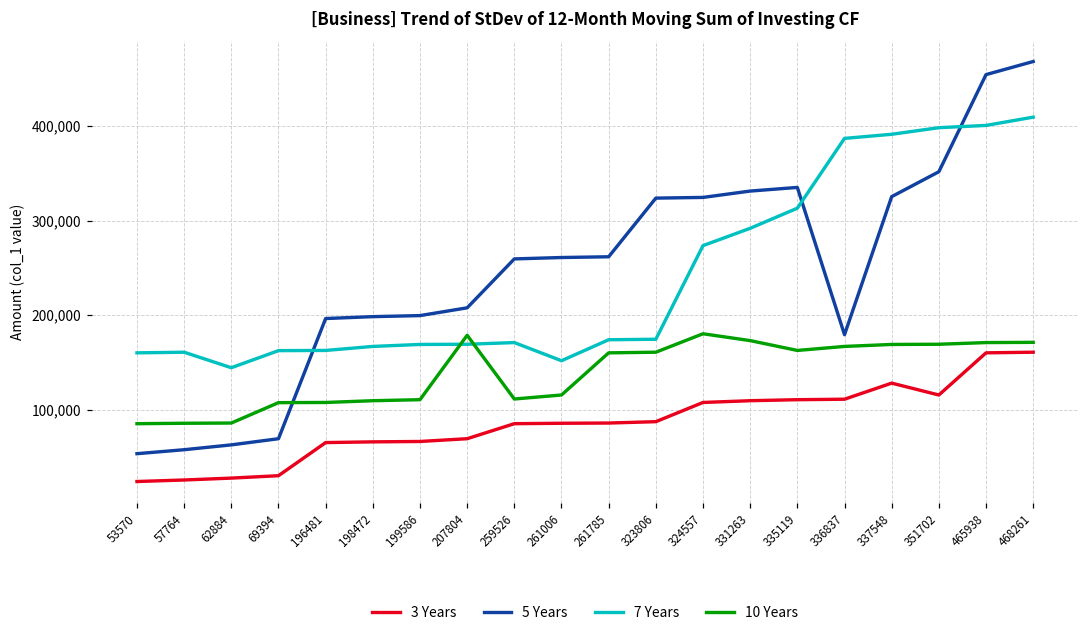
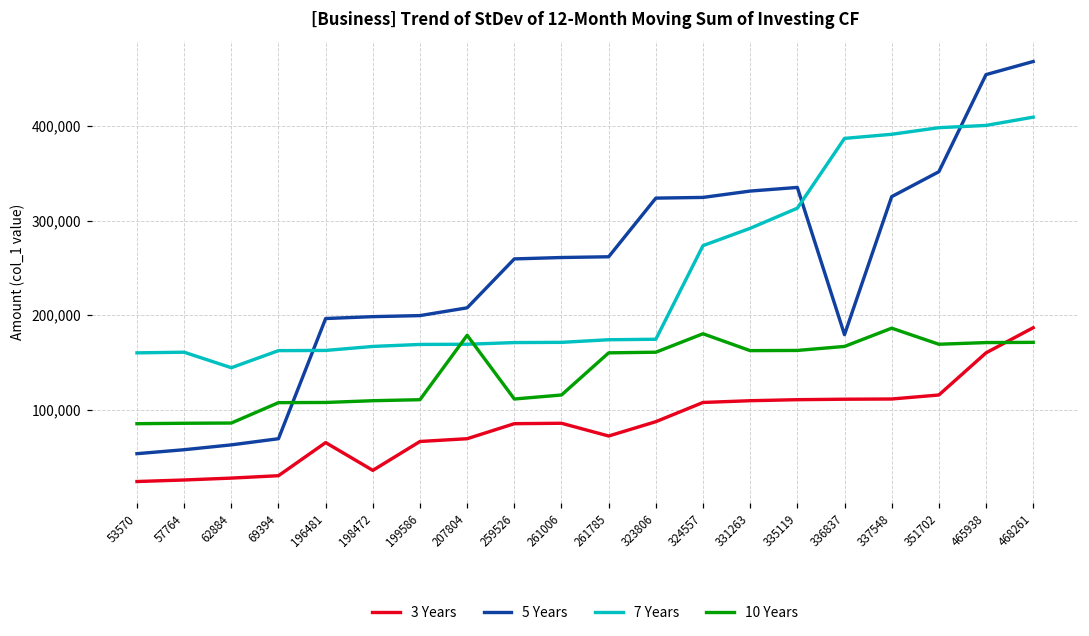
  {
    "3 Years": {
      "53570": "20,000",
      "57764": "30,000",
      "62884": "30,000",
      "69394": "30,000",
      "196481": "70,000",
-     "198472": "70,000",
+     "198472": "40,000",
      "199586": "70,000",
      "207804": "70,000",
      "259526": "90,000",
      "261006": "90,000",
-     "261785": "90,000",
+     "261785": "70,000",
      "323806": "90,000",
      "324557": "110,000",
      "331263": "110,000",
      "335119": "110,000",
      "336837": "110,000",
-     "337548": "130,000",
+     "337548": "110,000",
      "351702": "120,000",
      "465938": "160,000",
-     "468261": "160,000"
+     "468261": "190,000"
    },
    "5 Years": {
      "53570": "50,000",
      "57764": "60,000",
      "62884": "60,000",
      "69394": "70,000",
      "196481": "200,000",
      "198472": "200,000",
      "199586": "200,000",
      "207804": "210,000",
      "259526": "260,000",
      "261006": "260,000",
      "261785": "260,000",
      "323806": "320,000",
      "324557": "320,000",
      "331263": "330,000",
      "335119": "340,000",
      "336837": "180,000",
      "337548": "330,000",
      "351702": "350,000",
      "465938": "450,000",
      "468261": "470,000"
    },
    "7 Years": {
      "53570": "160,000",
      "57764": "160,000",
      "62884": "140,000",
      "69394": "160,000",
      "196481": "160,000",
      "198472": "170,000",
      "199586": "170,000",
      "207804": "170,000",
      "259526": "170,000",
-     "261006": "150,000",
+     "261006": "170,000",
      "261785": "170,000",
      "323806": "170,000",
      "324557": "270,000",
      "331263": "290,000",
      "335119": "310,000",
      "336837": "390,000",
      "337548": "390,000",
      "351702": "400,000",
      "465938": "400,000",
      "468261": "410,000"
    },
    "10 Years": {
      "53570": "90,000",
      "57764": "90,000",
      "62884": "90,000",
      "69394": "110,000",
      "196481": "110,000",
      "198472": "110,000",
      "199586": "110,000",
      "207804": "180,000",
      "259526": "110,000",
      "261006": "120,000",
      "261785": "160,000",
      "323806": "160,000",
      "324557": "180,000",
-     "331263": "170,000",
+     "331263": "160,000",
      "335119": "160,000",
      "336837": "170,000",
-     "337548": "170,000",
+     "337548": "190,000",
      "351702": "170,000",
      "465938": "170,000",
      "468261": "170,000"
    }
  }
